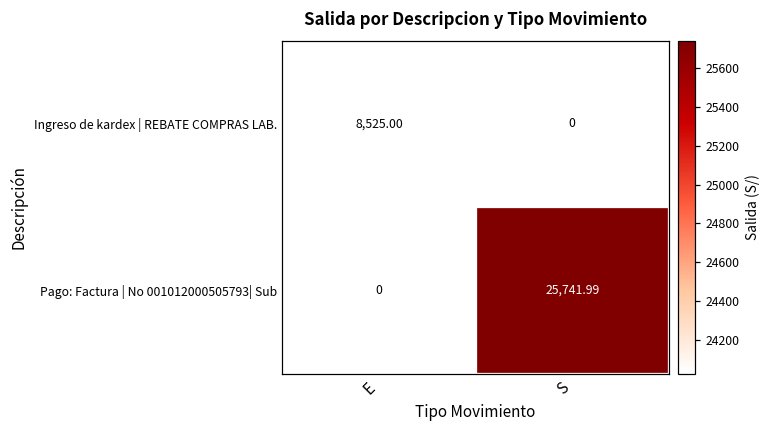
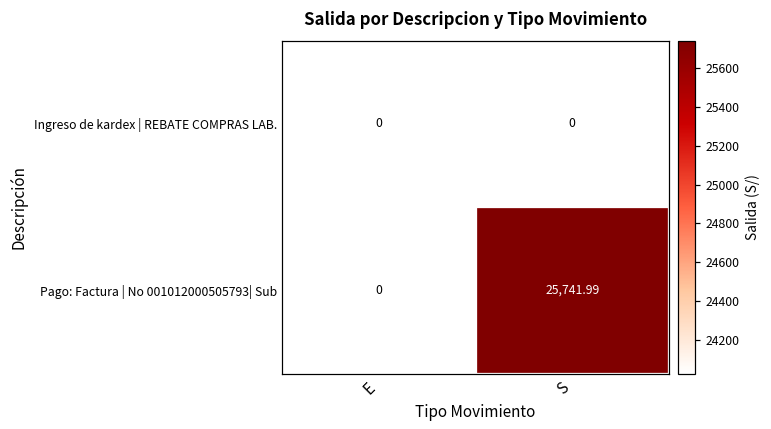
  {
    "Ingreso de kardex | REBATE COMPRAS LAB.": {
-     "E": "8,525.00",
+     "E": "0",
      "S": "0"
    },
    "Pago: Factura | No 001012000505793| Sub": {
      "E": "0",
      "S": "25,741.99"
    }
  }
